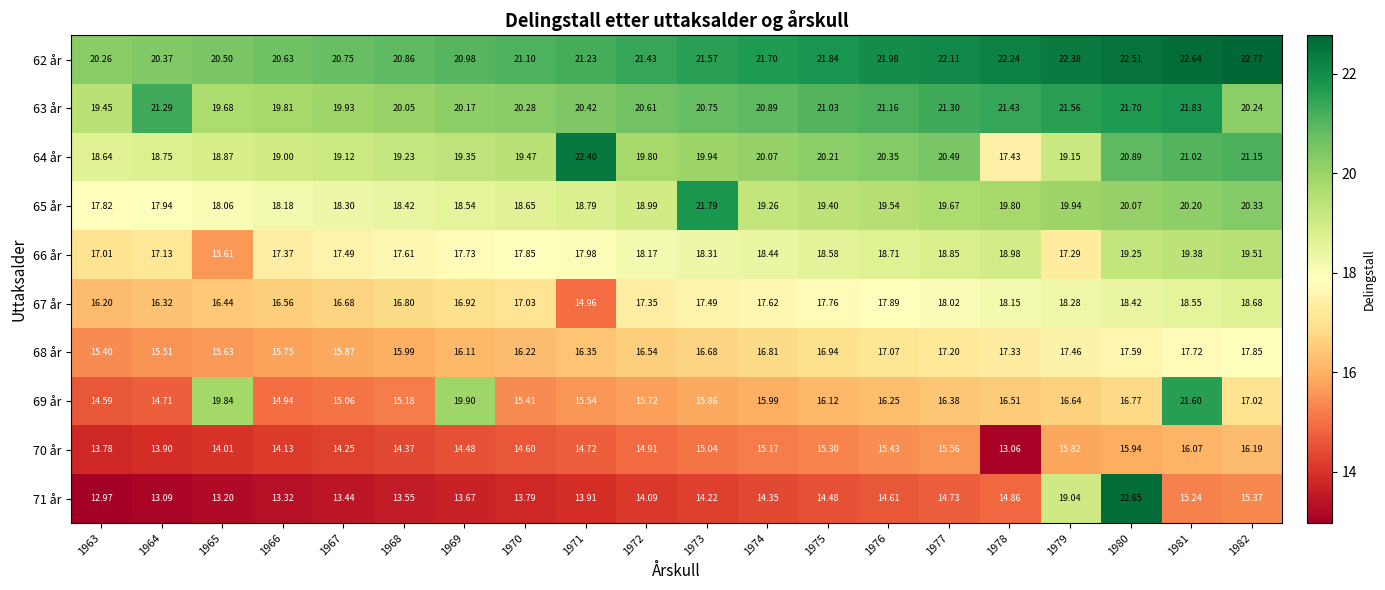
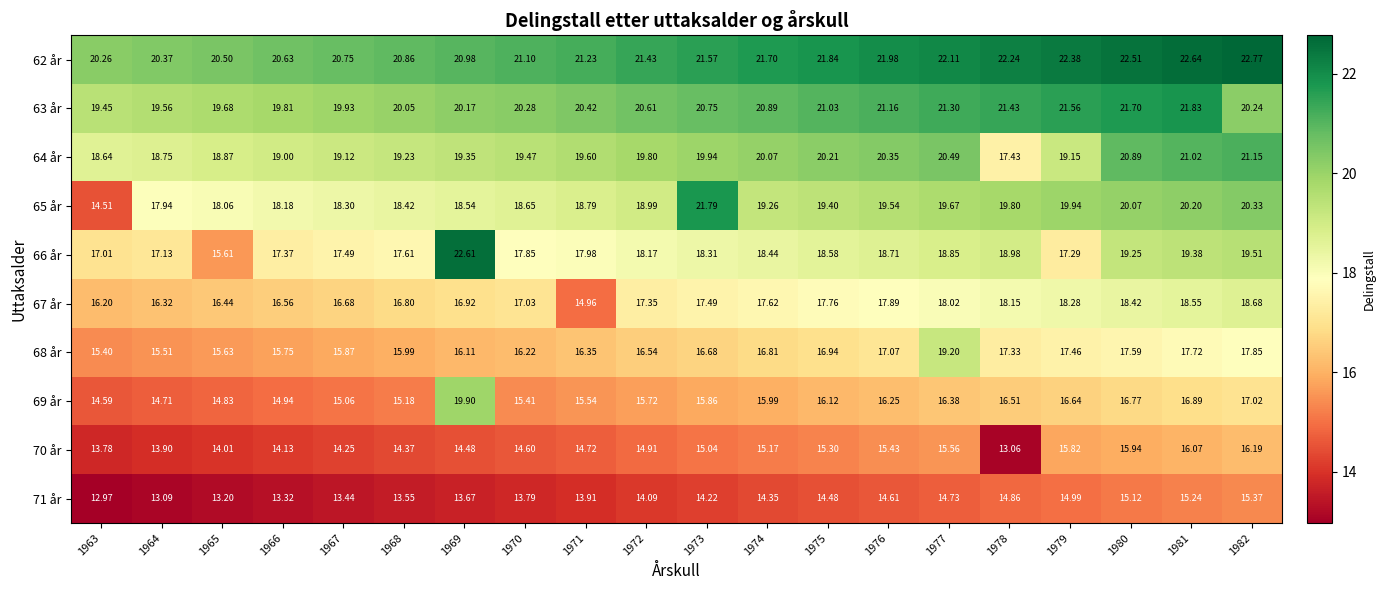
  {
    "62 år": {
      "1963": 20.26,
      "1964": 20.37,
      "1965": 20.50,
      "1966": 20.63,
      "1967": 20.75,
      "1968": 20.86,
      "1969": 20.98,
      "1970": 21.10,
      "1971": 21.23,
      "1972": 21.43,
      "1973": 21.57,
      "1974": 21.70,
      "1975": 21.84,
      "1976": 21.98,
      "1977": 22.11,
      "1978": 22.24,
      "1979": 22.38,
      "1980": 22.51,
      "1981": 22.64,
      "1982": 22.77
    },
    "63 år": {
      "1963": 19.45,
-     "1964": 21.29,
+     "1964": 19.56,
      "1965": 19.68,
      "1966": 19.81,
      "1967": 19.93,
      "1968": 20.05,
      "1969": 20.17,
      "1970": 20.28,
      "1971": 20.42,
      "1972": 20.61,
      "1973": 20.75,
      "1974": 20.89,
      "1975": 21.03,
      "1976": 21.16,
      "1977": 21.30,
      "1978": 21.43,
      "1979": 21.56,
      "1980": 21.70,
      "1981": 21.83,
      "1982": 20.24
    },
    "64 år": {
      "1963": 18.64,
      "1964": 18.75,
      "1965": 18.87,
      "1966": 19.00,
      "1967": 19.12,
      "1968": 19.23,
      "1969": 19.35,
      "1970": 19.47,
-     "1971": 22.40,
+     "1971": 19.60,
      "1972": 19.80,
      "1973": 19.94,
      "1974": 20.07,
      "1975": 20.21,
      "1976": 20.35,
      "1977": 20.49,
      "1978": 17.43,
      "1979": 19.15,
      "1980": 20.89,
      "1981": 21.02,
      "1982": 21.15
    },
    "65 år": {
-     "1963": 17.82,
+     "1963": 14.51,
      "1964": 17.94,
      "1965": 18.06,
      "1966": 18.18,
      "1967": 18.30,
      "1968": 18.42,
      "1969": 18.54,
      "1970": 18.65,
      "1971": 18.79,
      "1972": 18.99,
      "1973": 21.79,
      "1974": 19.26,
      "1975": 19.40,
      "1976": 19.54,
      "1977": 19.67,
      "1978": 19.80,
      "1979": 19.94,
      "1980": 20.07,
      "1981": 20.20,
      "1982": 20.33
    },
    "66 år": {
      "1963": 17.01,
      "1964": 17.13,
      "1965": 15.61,
      "1966": 17.37,
      "1967": 17.49,
      "1968": 17.61,
-     "1969": 17.73,
+     "1969": 22.61,
      "1970": 17.85,
      "1971": 17.98,
      "1972": 18.17,
      "1973": 18.31,
      "1974": 18.44,
      "1975": 18.58,
      "1976": 18.71,
      "1977": 18.85,
      "1978": 18.98,
      "1979": 17.29,
      "1980": 19.25,
      "1981": 19.38,
      "1982": 19.51
    },
    "67 år": {
      "1963": 16.20,
      "1964": 16.32,
      "1965": 16.44,
      "1966": 16.56,
      "1967": 16.68,
      "1968": 16.80,
      "1969": 16.92,
      "1970": 17.03,
      "1971": 14.96,
      "1972": 17.35,
      "1973": 17.49,
      "1974": 17.62,
      "1975": 17.76,
      "1976": 17.89,
      "1977": 18.02,
      "1978": 18.15,
      "1979": 18.28,
      "1980": 18.42,
      "1981": 18.55,
      "1982": 18.68
    },
    "68 år": {
      "1963": 15.40,
      "1964": 15.51,
      "1965": 15.63,
      "1966": 15.75,
      "1967": 15.87,
      "1968": 15.99,
      "1969": 16.11,
      "1970": 16.22,
      "1971": 16.35,
      "1972": 16.54,
      "1973": 16.68,
      "1974": 16.81,
      "1975": 16.94,
      "1976": 17.07,
-     "1977": 17.20,
+     "1977": 19.20,
      "1978": 17.33,
      "1979": 17.46,
      "1980": 17.59,
      "1981": 17.72,
      "1982": 17.85
    },
    "69 år": {
      "1963": 14.59,
      "1964": 14.71,
-     "1965": 19.84,
+     "1965": 14.83,
      "1966": 14.94,
      "1967": 15.06,
      "1968": 15.18,
      "1969": 19.90,
      "1970": 15.41,
      "1971": 15.54,
      "1972": 15.72,
      "1973": 15.86,
      "1974": 15.99,
      "1975": 16.12,
      "1976": 16.25,
      "1977": 16.38,
      "1978": 16.51,
      "1979": 16.64,
      "1980": 16.77,
-     "1981": 21.60,
+     "1981": 16.89,
      "1982": 17.02
    },
    "70 år": {
      "1963": 13.78,
      "1964": 13.90,
      "1965": 14.01,
      "1966": 14.13,
      "1967": 14.25,
      "1968": 14.37,
      "1969": 14.48,
      "1970": 14.60,
      "1971": 14.72,
      "1972": 14.91,
      "1973": 15.04,
      "1974": 15.17,
      "1975": 15.30,
      "1976": 15.43,
      "1977": 15.56,
      "1978": 13.06,
      "1979": 15.82,
      "1980": 15.94,
      "1981": 16.07,
      "1982": 16.19
    },
    "71 år": {
      "1963": 12.97,
      "1964": 13.09,
      "1965": 13.20,
      "1966": 13.32,
      "1967": 13.44,
      "1968": 13.55,
      "1969": 13.67,
      "1970": 13.79,
      "1971": 13.91,
      "1972": 14.09,
      "1973": 14.22,
      "1974": 14.35,
      "1975": 14.48,
      "1976": 14.61,
      "1977": 14.73,
      "1978": 14.86,
-     "1979": 19.04,
-     "1980": 22.65,
+     "1979": 14.99,
+     "1980": 15.12,
      "1981": 15.24,
      "1982": 15.37
    }
  }
